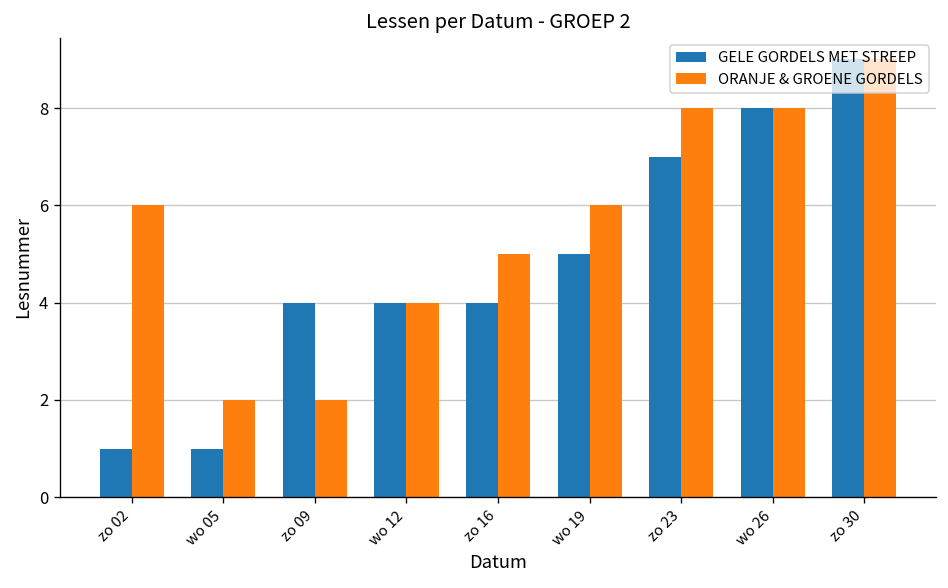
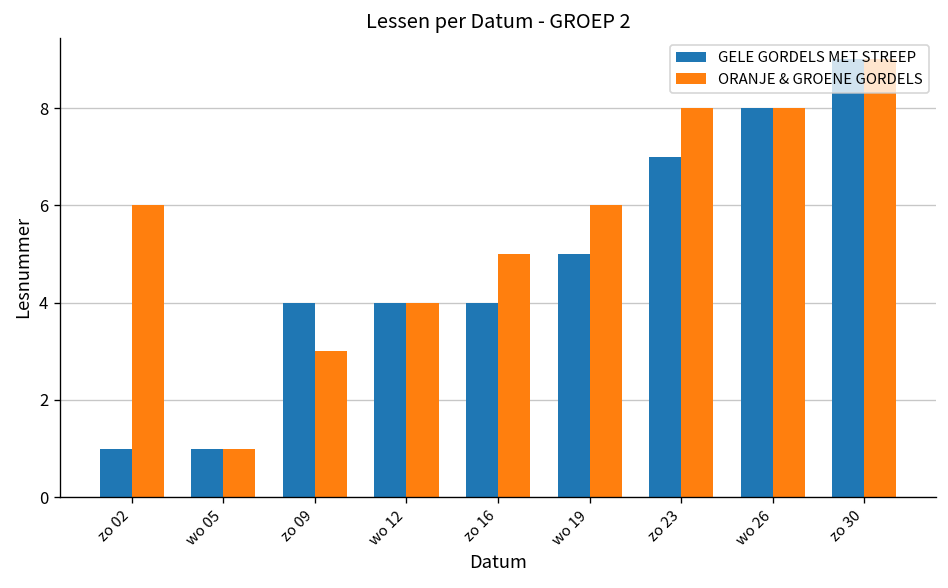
  {
    "GELE GORDELS MET STREEP": {
      "zo 02": 1,
      "wo 05": 1,
      "zo 09": 4,
      "wo 12": 4,
      "zo 16": 4,
      "wo 19": 5,
      "zo 23": 7,
      "wo 26": 8
    },
    "ORANJE & GROENE GORDELS": {
      "zo 02": 6,
-     "wo 05": 2,
-     "zo 09": 2,
+     "wo 05": 1,
+     "zo 09": 3,
      "wo 12": 4,
      "zo 16": 5,
      "wo 19": 6,
      "zo 23": 8,
      "wo 26": 8
    }
  }
